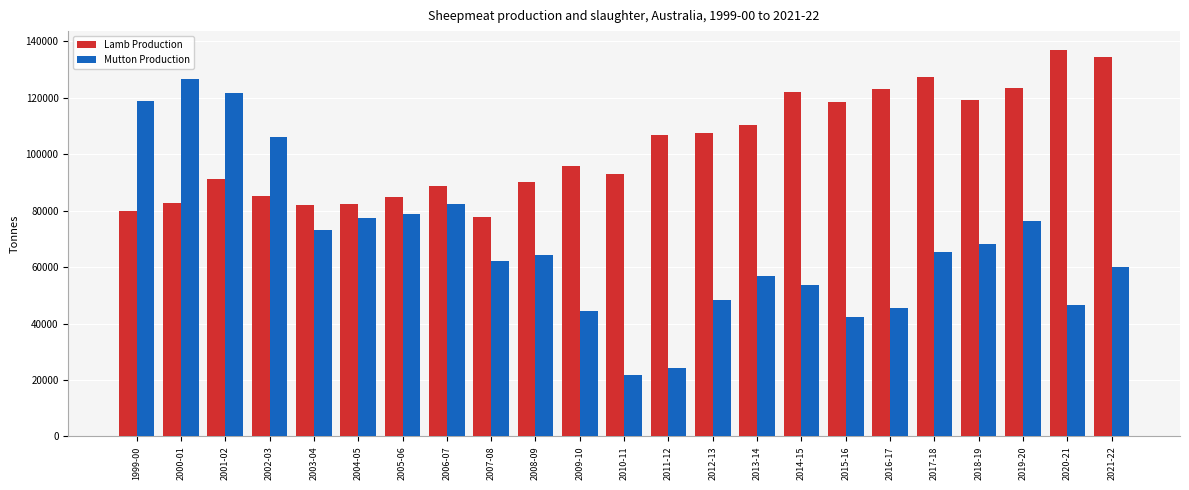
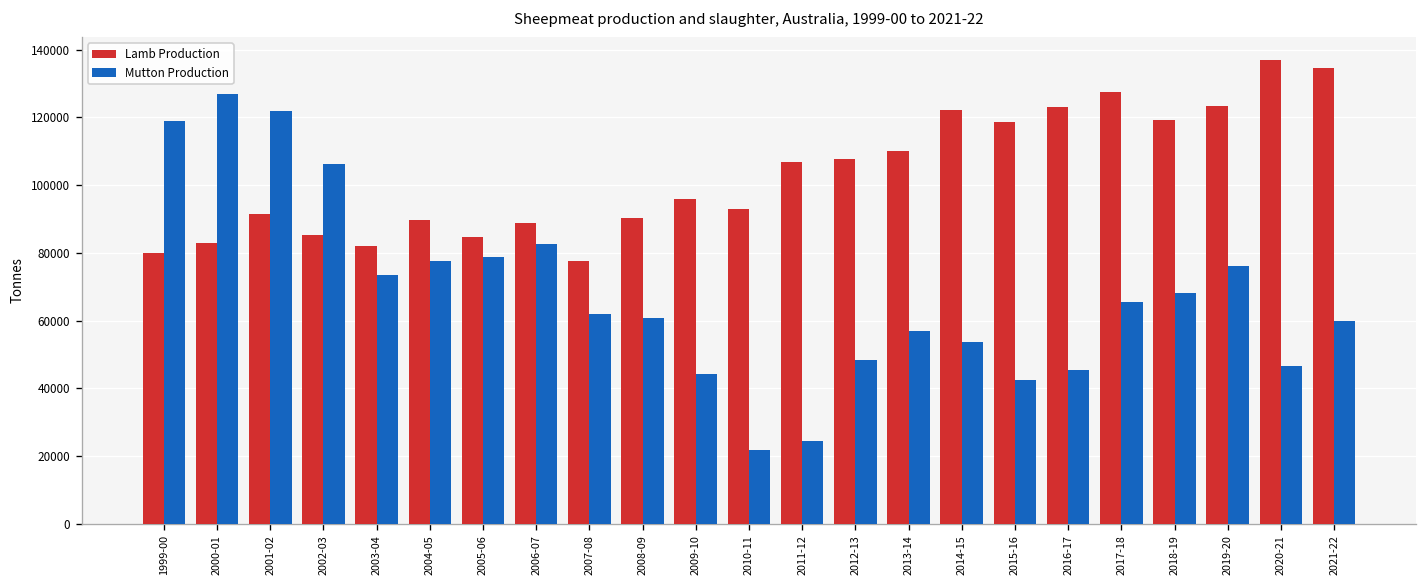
  {
    "Lamb Production": {
      "1999-00": 80000,
      "2000-01": 83000,
      "2001-02": 91000,
      "2002-03": 85000,
      "2003-04": 82000,
-     "2004-05": 83000,
+     "2004-05": 90000,
      "2005-06": 85000,
      "2006-07": 89000,
      "2007-08": 78000,
      "2008-09": 90000,
      "2009-10": 96000,
      "2010-11": 93000,
      "2011-12": 107000,
      "2012-13": 108000,
      "2013-14": 110000,
      "2014-15": 122000,
      "2015-16": 119000,
      "2016-17": 123000,
      "2017-18": 128000,
      "2018-19": 119000,
      "2019-20": 123000,
      "2020-21": 137000,
      "2021-22": 135000
    },
    "Mutton Production": {
      "1999-00": 119000,
      "2000-01": 127000,
      "2001-02": 122000,
      "2002-03": 106000,
      "2003-04": 73000,
      "2004-05": 78000,
      "2005-06": 79000,
      "2006-07": 83000,
      "2007-08": 62000,
-     "2008-09": 64000,
+     "2008-09": 61000,
      "2009-10": 44000,
      "2010-11": 22000,
      "2011-12": 24000,
      "2012-13": 48000,
      "2013-14": 57000,
      "2014-15": 54000,
      "2015-16": 42000,
      "2016-17": 45000,
      "2017-18": 65000,
      "2018-19": 68000,
      "2019-20": 76000,
      "2020-21": 47000,
      "2021-22": 60000
    }
  }
